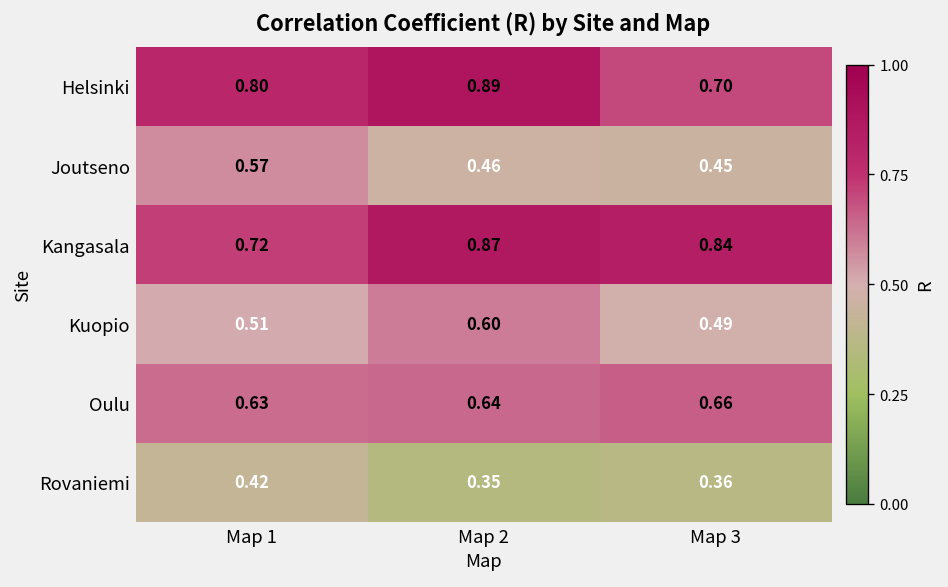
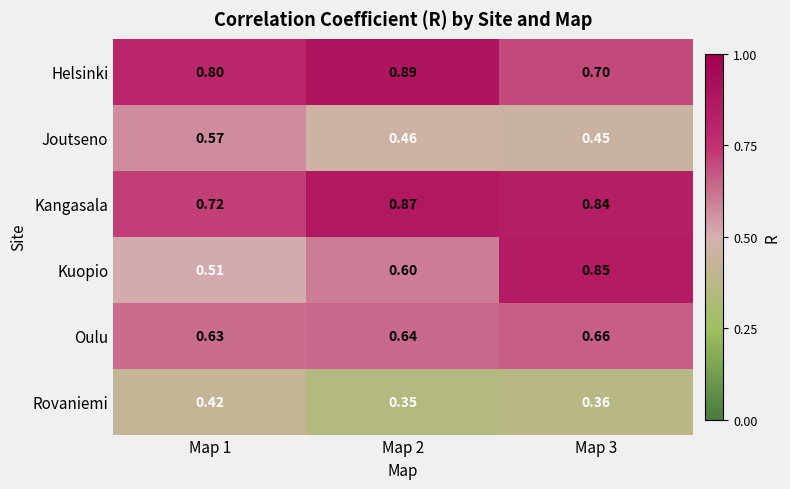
  {
    "Helsinki": {
      "Map 1": 0.80,
      "Map 2": 0.89,
      "Map 3": 0.70
    },
    "Joutseno": {
      "Map 1": 0.57,
      "Map 2": 0.46,
      "Map 3": 0.45
    },
    "Kangasala": {
      "Map 1": 0.72,
      "Map 2": 0.87,
      "Map 3": 0.84
    },
    "Kuopio": {
      "Map 1": 0.51,
      "Map 2": 0.60,
-     "Map 3": 0.49
+     "Map 3": 0.85
    },
    "Oulu": {
      "Map 1": 0.63,
      "Map 2": 0.64,
      "Map 3": 0.66
    },
    "Rovaniemi": {
      "Map 1": 0.42,
      "Map 2": 0.35,
      "Map 3": 0.36
    }
  }
